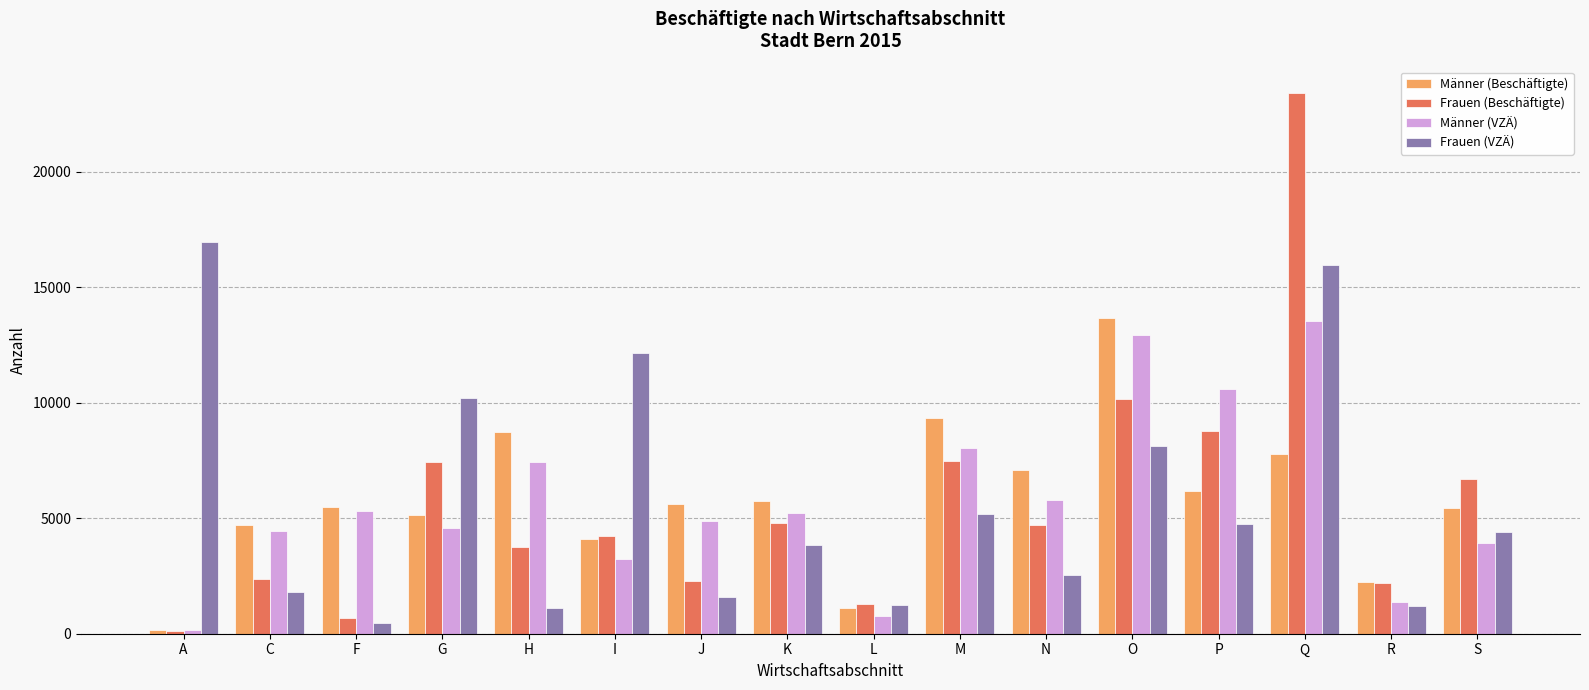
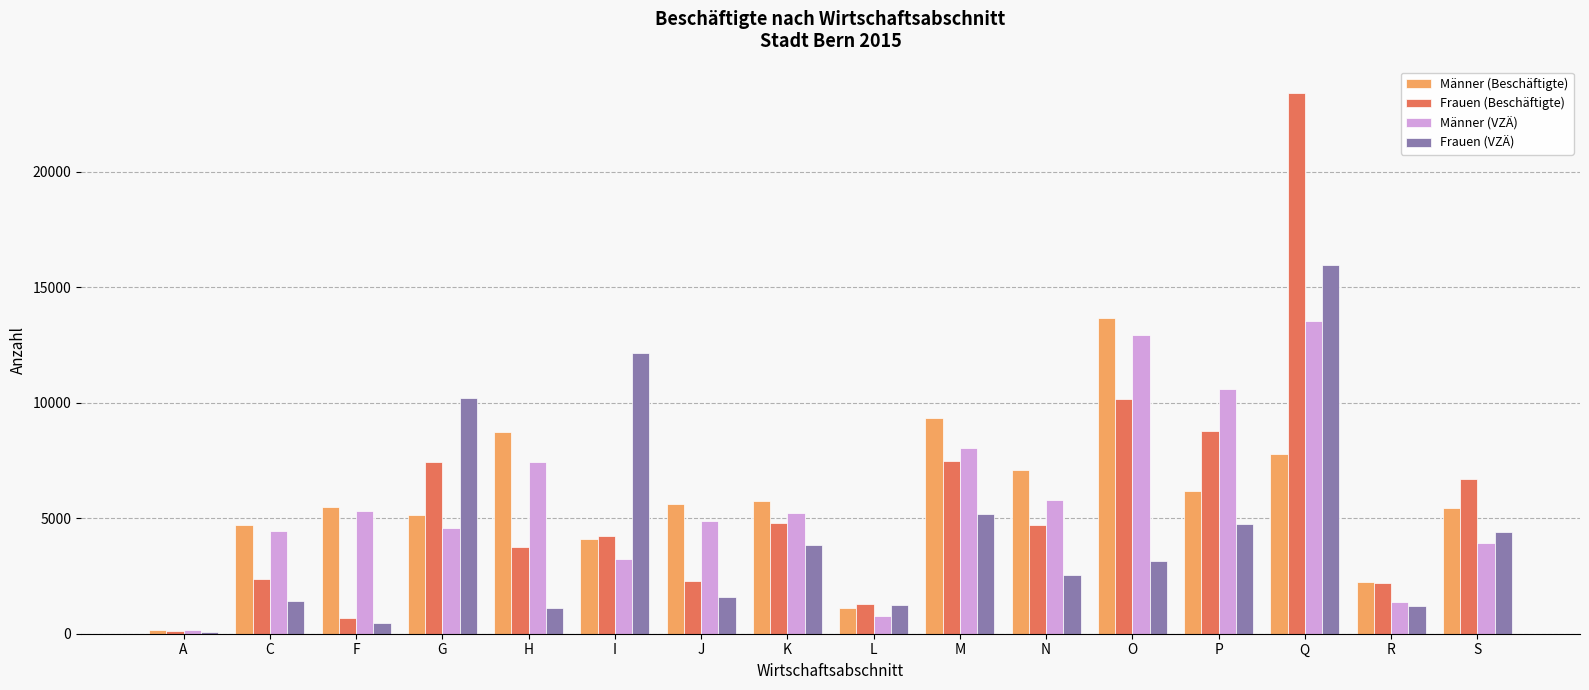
  {
    "Männer (VZÄ)": {
      "A": 100,
      "C": 4500,
      "F": 5300,
      "G": 4600,
      "H": 7400,
      "I": 3200,
      "J": 4900,
      "K": 5200,
      "L": 800,
      "M": 8000,
      "N": 5800,
      "O": 12900,
      "P": 10600,
      "Q": 13500,
      "R": 1400,
      "S": 3900
    },
    "Frauen (VZÄ)": {
-     "A": 17000,
-     "C": 1800,
+     "A": 100,
+     "C": 1400,
      "F": 500,
      "G": 10200,
      "H": 1100,
      "I": 12200,
      "J": 1600,
      "K": 3800,
      "L": 1200,
      "M": 5200,
      "N": 2500,
-     "O": 8100,
+     "O": 3100,
      "P": 4800,
      "Q": 16000,
      "R": 1200,
      "S": 4400
    }
  }
